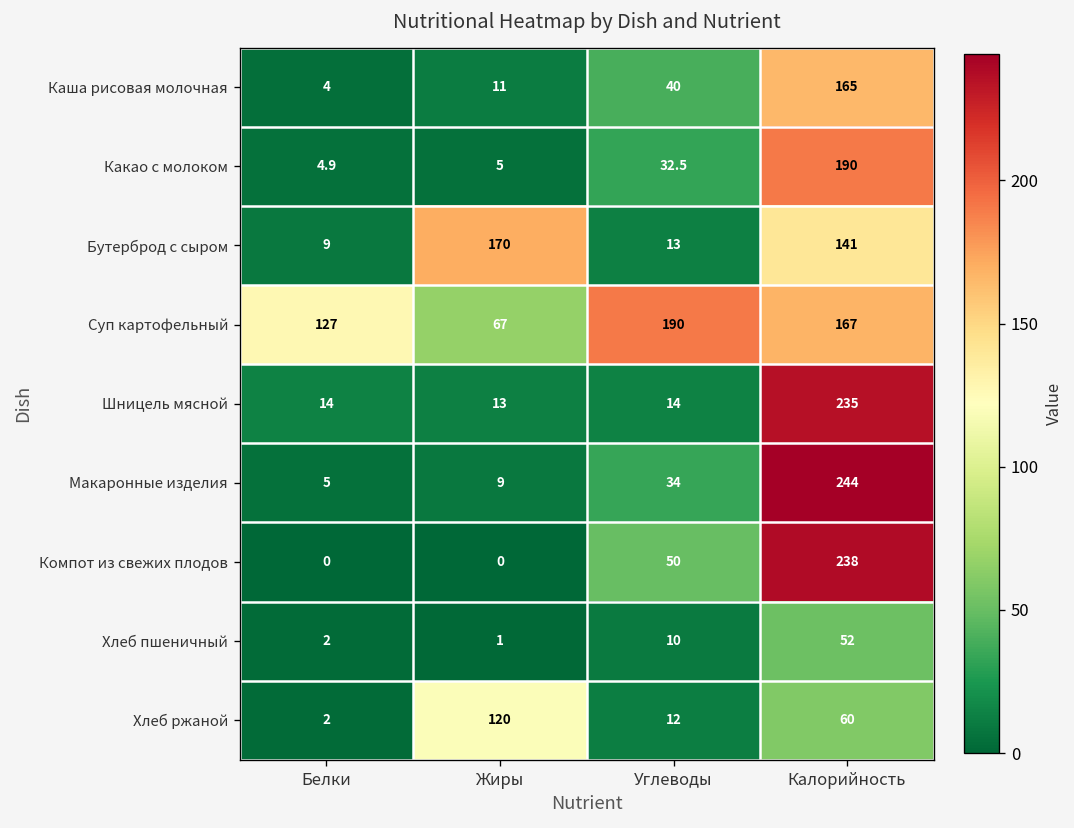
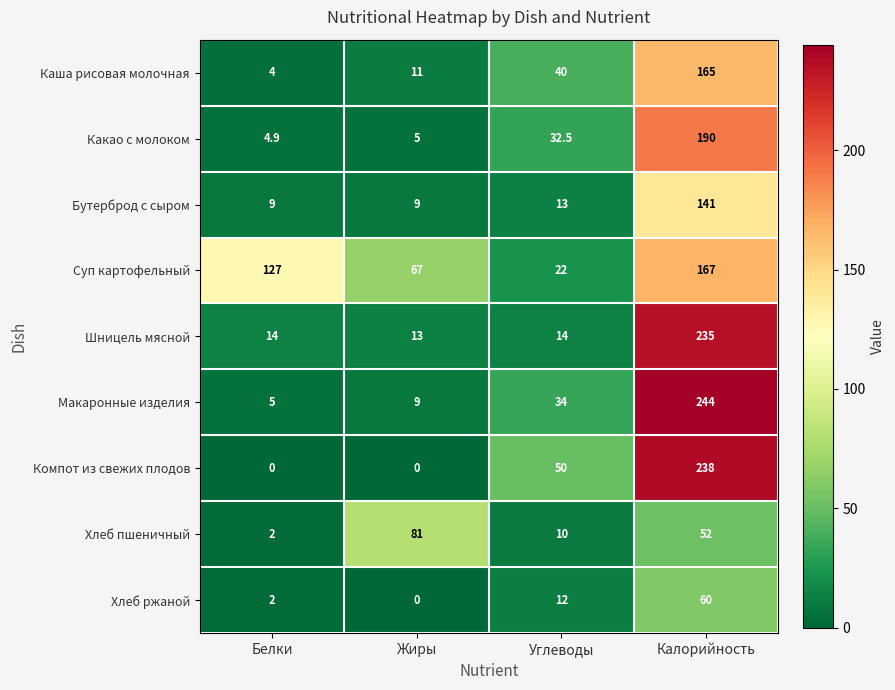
  {
    "Каша рисовая молочная": {
      "Белки": 4,
      "Жиры": 11,
      "Углеводы": 40,
      "Калорийность": 165
    },
    "Какао с молоком": {
      "Белки": 4.9,
      "Жиры": 5,
      "Углеводы": 32.5,
      "Калорийность": 190
    },
    "Бутерброд с сыром": {
      "Белки": 9,
-     "Жиры": 170,
+     "Жиры": 9,
      "Углеводы": 13,
      "Калорийность": 141
    },
    "Суп картофельный": {
      "Белки": 127,
      "Жиры": 67,
-     "Углеводы": 190,
+     "Углеводы": 22,
      "Калорийность": 167
    },
    "Шницель мясной": {
      "Белки": 14,
      "Жиры": 13,
      "Углеводы": 14,
      "Калорийность": 235
    },
    "Макаронные изделия": {
      "Белки": 5,
      "Жиры": 9,
      "Углеводы": 34,
      "Калорийность": 244
    },
    "Компот из свежих плодов": {
      "Белки": 0,
      "Жиры": 0,
      "Углеводы": 50,
      "Калорийность": 238
    },
    "Хлеб пшеничный": {
      "Белки": 2,
-     "Жиры": 1,
+     "Жиры": 81,
      "Углеводы": 10,
      "Калорийность": 52
    },
    "Хлеб ржаной": {
      "Белки": 2,
-     "Жиры": 120,
+     "Жиры": 0,
      "Углеводы": 12,
      "Калорийность": 60
    }
  }
